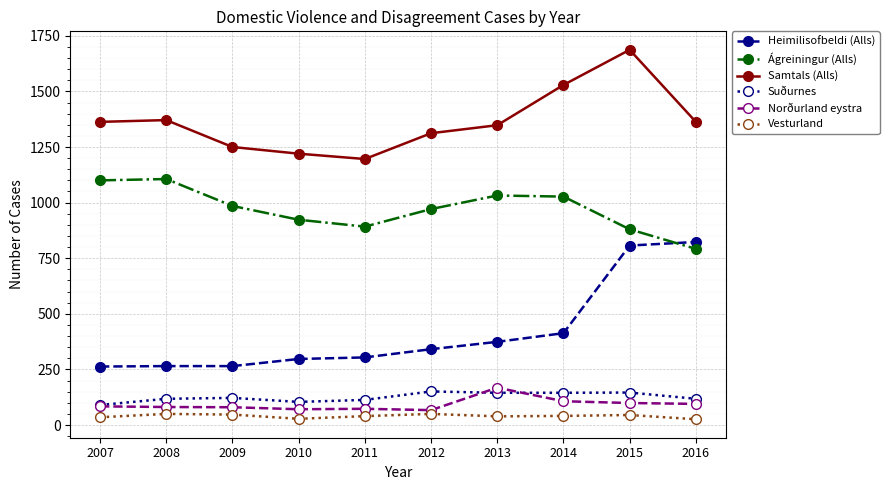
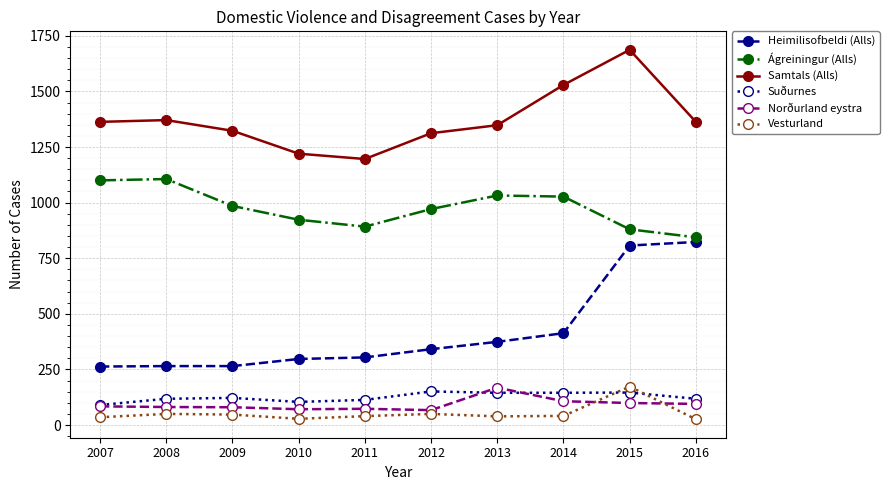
  {
    "Ágreiningur (Alls)": {
      "2007": 1100,
      "2008": 1110,
      "2009": 990,
      "2010": 920,
      "2011": 890,
      "2012": 970,
      "2013": 1030,
      "2014": 1030,
      "2015": 880,
-     "2016": 790
+     "2016": 840
    },
    "Samtals (Alls)": {
      "2007": 1360,
      "2008": 1370,
-     "2009": 1250,
+     "2009": 1320,
      "2010": 1220,
      "2011": 1200,
      "2012": 1310,
      "2013": 1350,
      "2014": 1530,
      "2015": 1690,
      "2016": 1360
    },
    "Norðurland eystra": {
      "2008": 80,
      "2009": 80,
      "2010": 70,
      "2011": 70,
      "2012": 70,
      "2013": 170,
      "2014": 110,
      "2015": 100,
      "2016": 100
    },
    "Vesturland": {
      "2007": 40,
      "2008": 50,
      "2009": 50,
      "2010": 30,
      "2011": 40,
      "2012": 50,
      "2013": 40,
      "2014": 40,
-     "2015": 50,
+     "2015": 170,
      "2016": 30
    }
  }
